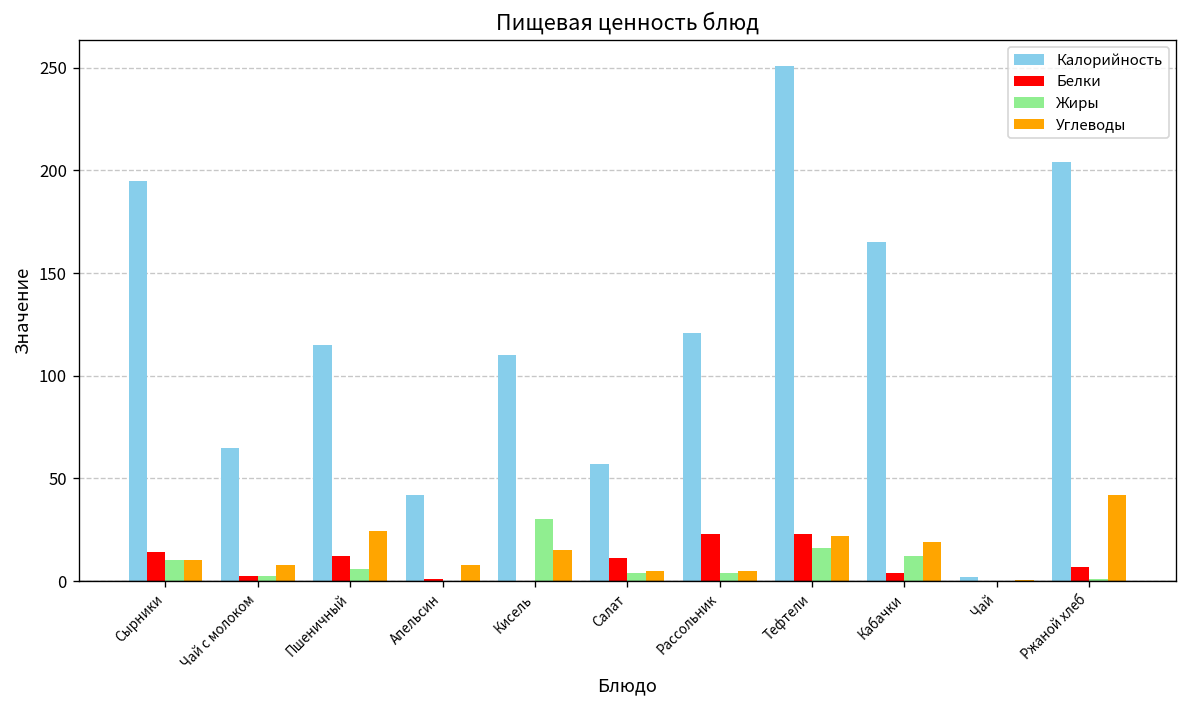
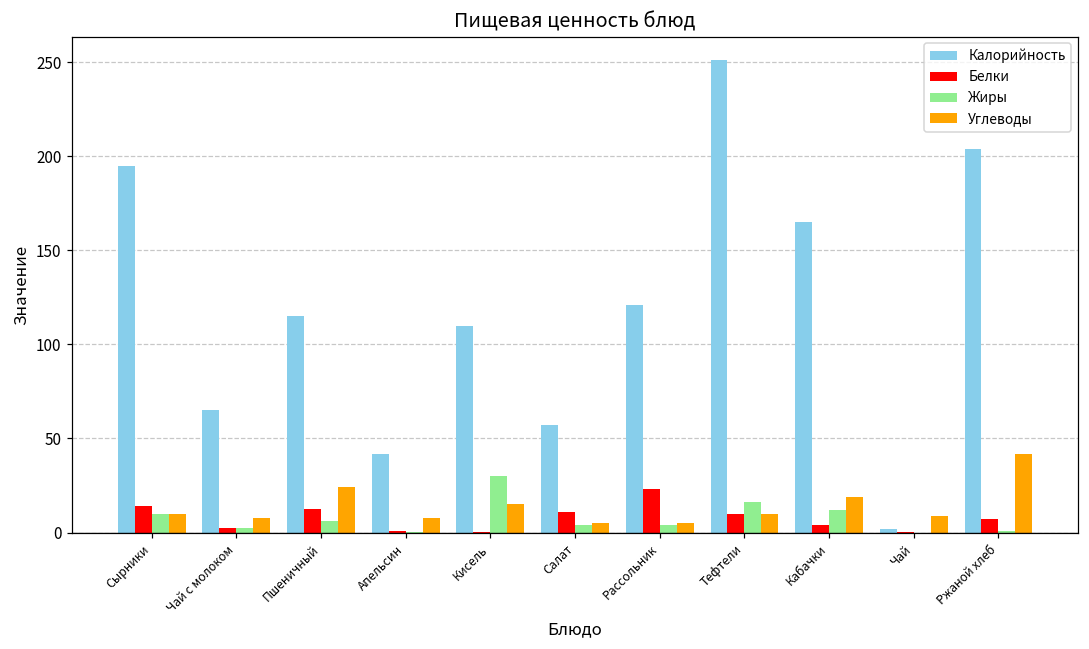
  {
    "Калорийность": {
      "Сырники": 195,
      "Чай с молоком": 65,
      "Пшеничный": 115,
      "Апельсин": 42,
      "Кисель": 110,
      "Салат": 57,
      "Рассольник": 121,
      "Тефтели": 251,
      "Кабачки": 165,
      "Чай": 2,
      "Ржаной хлеб": 204
    },
    "Белки": {
      "Сырники": 14,
      "Чай с молоком": 3,
      "Пшеничный": 12,
      "Салат": 11,
      "Рассольник": 23,
-     "Тефтели": 23,
+     "Тефтели": 10,
      "Кабачки": 4,
      "Ржаной хлеб": 7
    },
    "Жиры": {
      "Сырники": 10,
      "Чай с молоком": 3,
      "Пшеничный": 6,
      "Кисель": 30,
      "Салат": 4,
      "Рассольник": 4,
      "Тефтели": 16,
      "Кабачки": 12,
      "Чай": 0
    },
    "Углеводы": {
      "Сырники": 10,
      "Чай с молоком": 8,
      "Пшеничный": 24,
      "Апельсин": 8,
      "Кисель": 15,
      "Салат": 5,
      "Рассольник": 5,
-     "Тефтели": 22,
+     "Тефтели": 10,
      "Кабачки": 19,
-     "Чай": 0,
+     "Чай": 9,
      "Ржаной хлеб": 42
    }
  }
